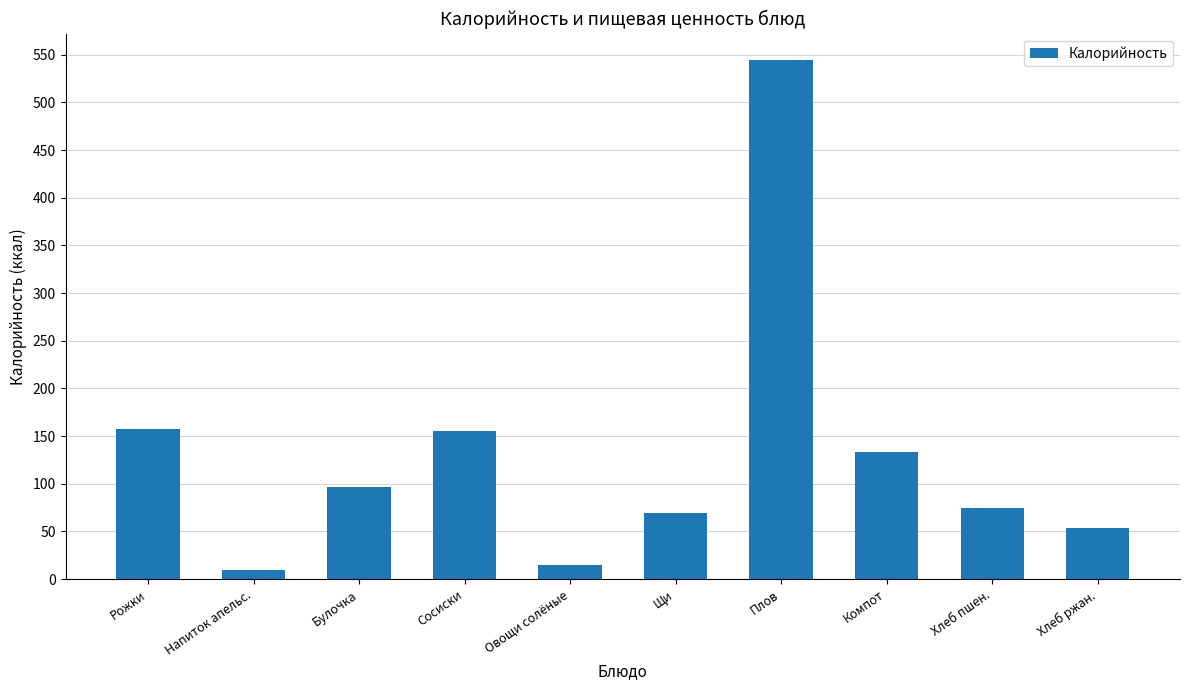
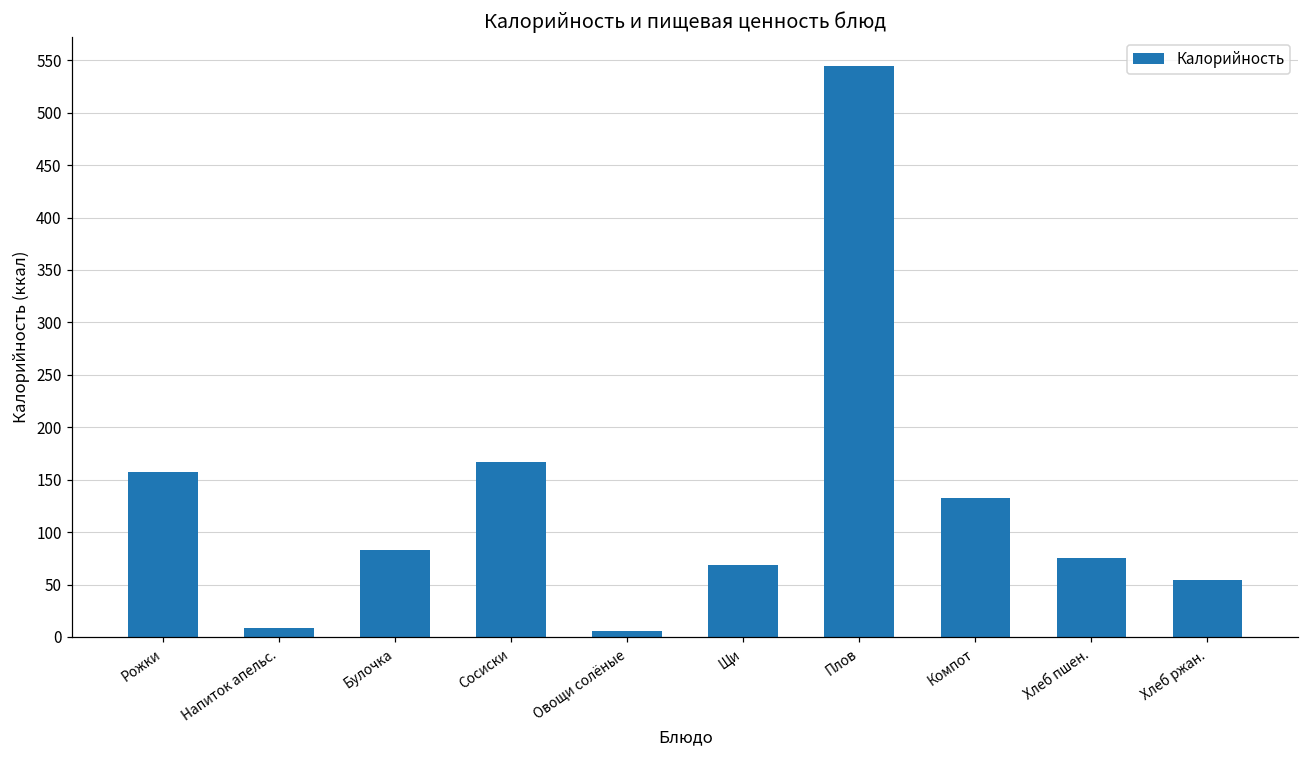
  {
    "Рожки": 160,
    "Напиток апельс.": 10,
-   "Булочка": 100,
-   "Сосиски": 160,
-   "Овощи солёные": 20,
+   "Булочка": 80,
+   "Сосиски": 170,
+   "Овощи солёные": 10,
    "Щи": 70,
    "Плов": 550,
    "Компот": 130,
    "Хлеб пшен.": 80,
    "Хлеб ржан.": 50
  }
